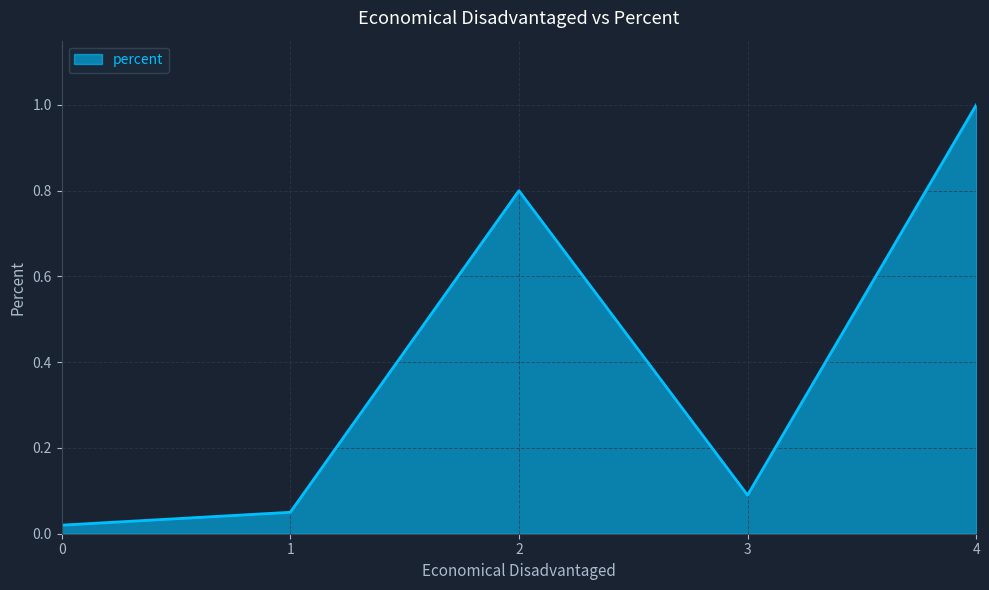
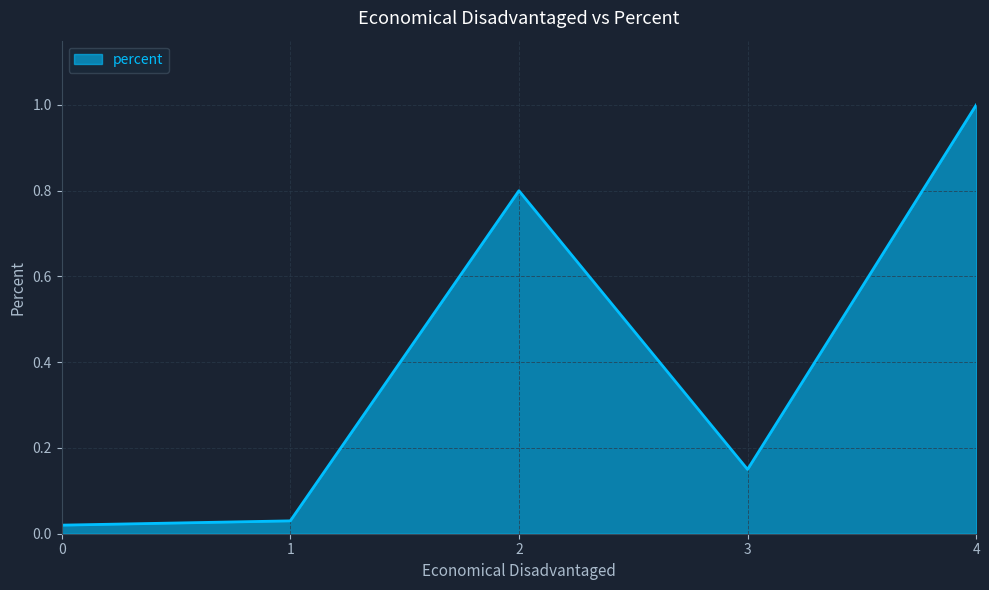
  {
    "0": 0.02,
-   "1": 0.05,
+   "1": 0.03,
    "2": 0.80,
-   "3": 0.09,
+   "3": 0.15,
    "4": 1.00
  }
